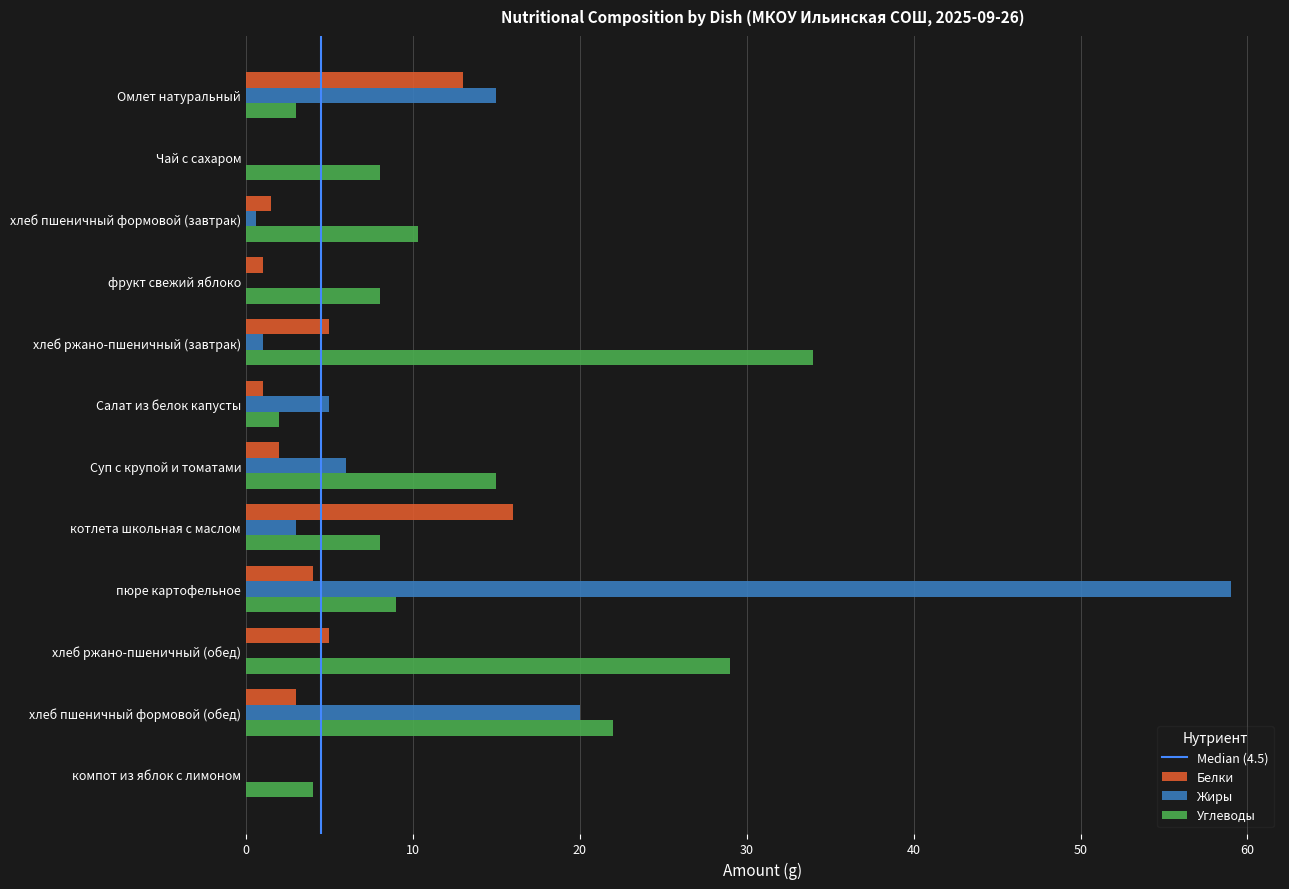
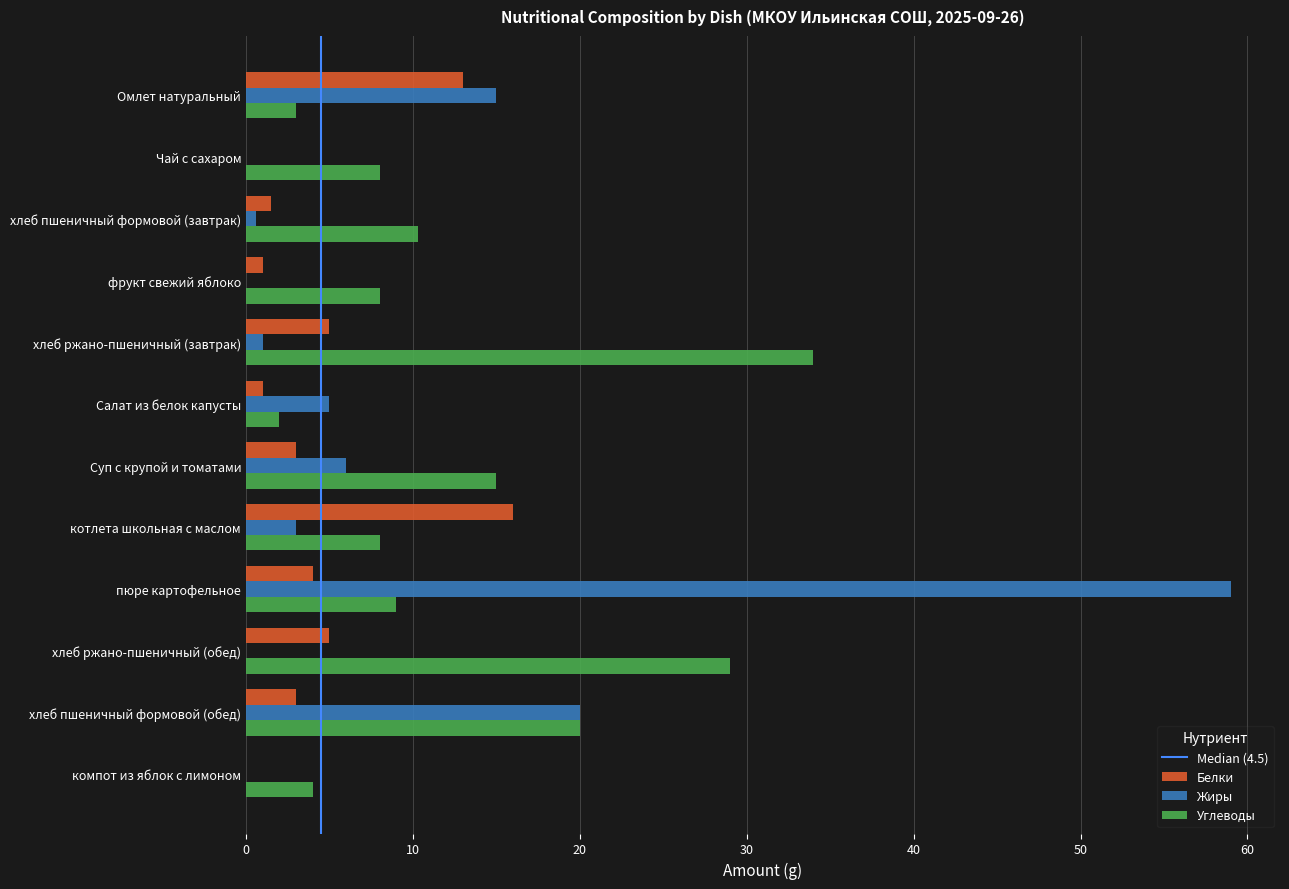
  {
    "Белки": {
      "Омлет натуральный": 13,
      "Чай с сахаром": 0,
      "хлеб пшеничный формовой (завтрак)": 1.5,
      "фрукт свежий яблоко": 1,
      "хлеб ржано-пшеничный (завтрак)": 5,
      "Салат из белок капусты": 1,
-     "Суп с крупой и томатами": 2,
+     "Суп с крупой и томатами": 3,
      "котлета школьная с маслом": 16,
      "пюре картофельное": 4,
      "хлеб ржано-пшеничный (обед)": 5,
      "хлеб пшеничный формовой (обед)": 3,
      "компот из яблок с лимоном": 0
    },
    "Жиры": {
      "Омлет натуральный": 15,
      "Чай с сахаром": 0,
      "хлеб пшеничный формовой (завтрак)": 0.6,
      "фрукт свежий яблоко": 0,
      "хлеб ржано-пшеничный (завтрак)": 1,
      "Салат из белок капусты": 5,
      "Суп с крупой и томатами": 6,
      "котлета школьная с маслом": 3,
      "пюре картофельное": 59,
      "хлеб ржано-пшеничный (обед)": 0,
      "хлеб пшеничный формовой (обед)": 20,
      "компот из яблок с лимоном": 0
    },
    "Углеводы": {
      "Омлет натуральный": 3,
      "Чай с сахаром": 8,
      "хлеб пшеничный формовой (завтрак)": 10.3,
      "фрукт свежий яблоко": 8,
      "хлеб ржано-пшеничный (завтрак)": 34,
      "Салат из белок капусты": 2,
      "Суп с крупой и томатами": 15,
      "котлета школьная с маслом": 8,
      "пюре картофельное": 9,
      "хлеб ржано-пшеничный (обед)": 29,
-     "хлеб пшеничный формовой (обед)": 22,
+     "хлеб пшеничный формовой (обед)": 20,
      "компот из яблок с лимоном": 4
    }
  }
